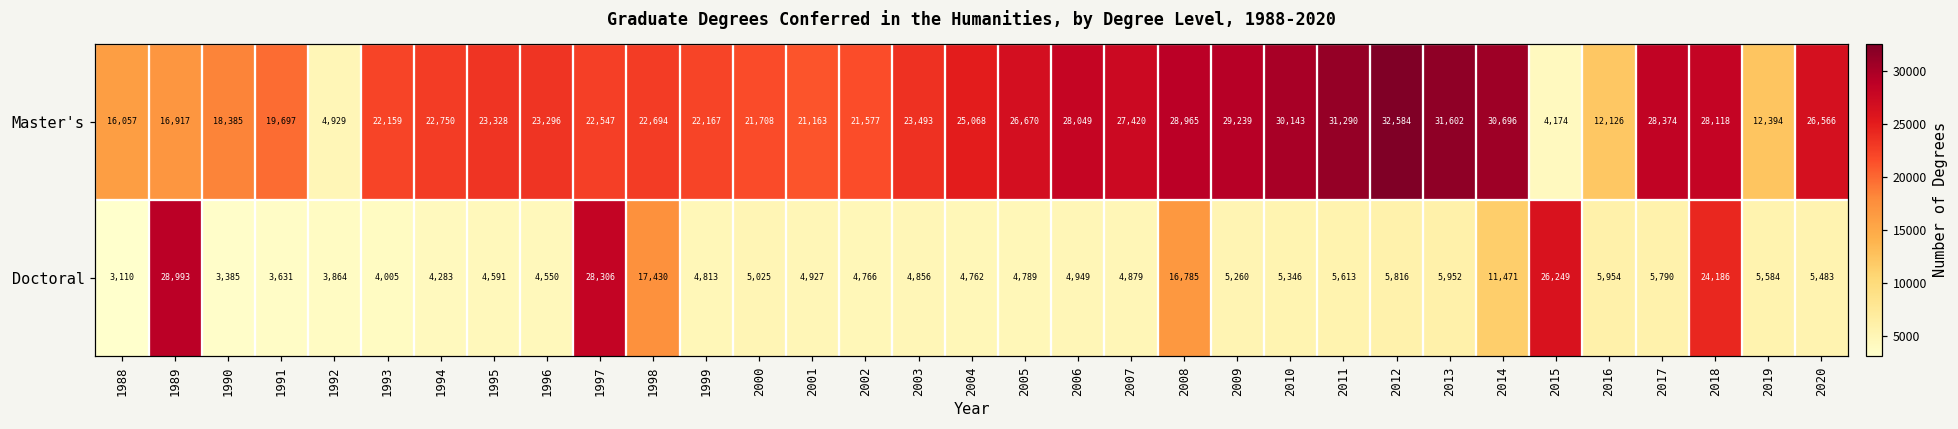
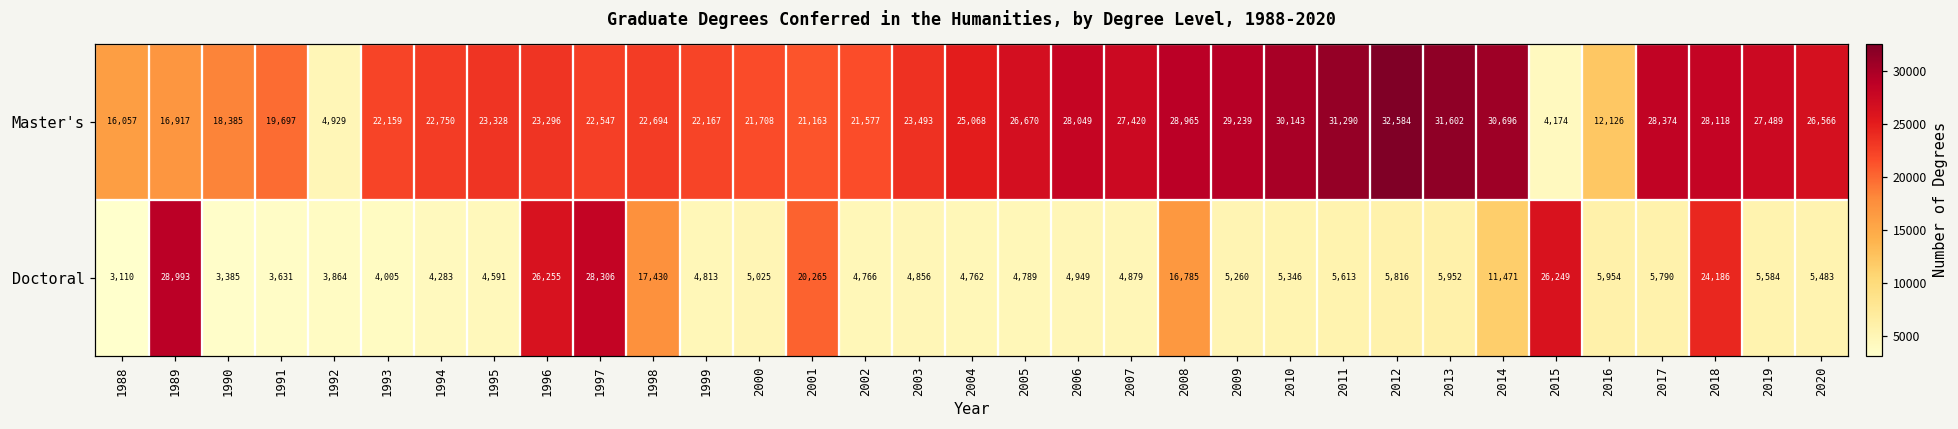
  {
    "Master's": {
      "1988": "16,057",
      "1989": "16,917",
      "1990": "18,385",
      "1991": "19,697",
      "1992": "4,929",
      "1993": "22,159",
      "1994": "22,750",
      "1995": "23,328",
      "1996": "23,296",
      "1997": "22,547",
      "1998": "22,694",
      "1999": "22,167",
      "2000": "21,708",
      "2001": "21,163",
      "2002": "21,577",
      "2003": "23,493",
      "2004": "25,068",
      "2005": "26,670",
      "2006": "28,049",
      "2007": "27,420",
      "2008": "28,965",
      "2009": "29,239",
      "2010": "30,143",
      "2011": "31,290",
      "2012": "32,584",
      "2013": "31,602",
      "2014": "30,696",
      "2015": "4,174",
      "2016": "12,126",
      "2017": "28,374",
      "2018": "28,118",
-     "2019": "12,394",
+     "2019": "27,489",
      "2020": "26,566"
    },
    "Doctoral": {
      "1988": "3,110",
      "1989": "28,993",
      "1990": "3,385",
      "1991": "3,631",
      "1992": "3,864",
      "1993": "4,005",
      "1994": "4,283",
      "1995": "4,591",
-     "1996": "4,550",
+     "1996": "26,255",
      "1997": "28,306",
      "1998": "17,430",
      "1999": "4,813",
      "2000": "5,025",
-     "2001": "4,927",
+     "2001": "20,265",
      "2002": "4,766",
      "2003": "4,856",
      "2004": "4,762",
      "2005": "4,789",
      "2006": "4,949",
      "2007": "4,879",
      "2008": "16,785",
      "2009": "5,260",
      "2010": "5,346",
      "2011": "5,613",
      "2012": "5,816",
      "2013": "5,952",
      "2014": "11,471",
      "2015": "26,249",
      "2016": "5,954",
      "2017": "5,790",
      "2018": "24,186",
      "2019": "5,584",
      "2020": "5,483"
    }
  }
